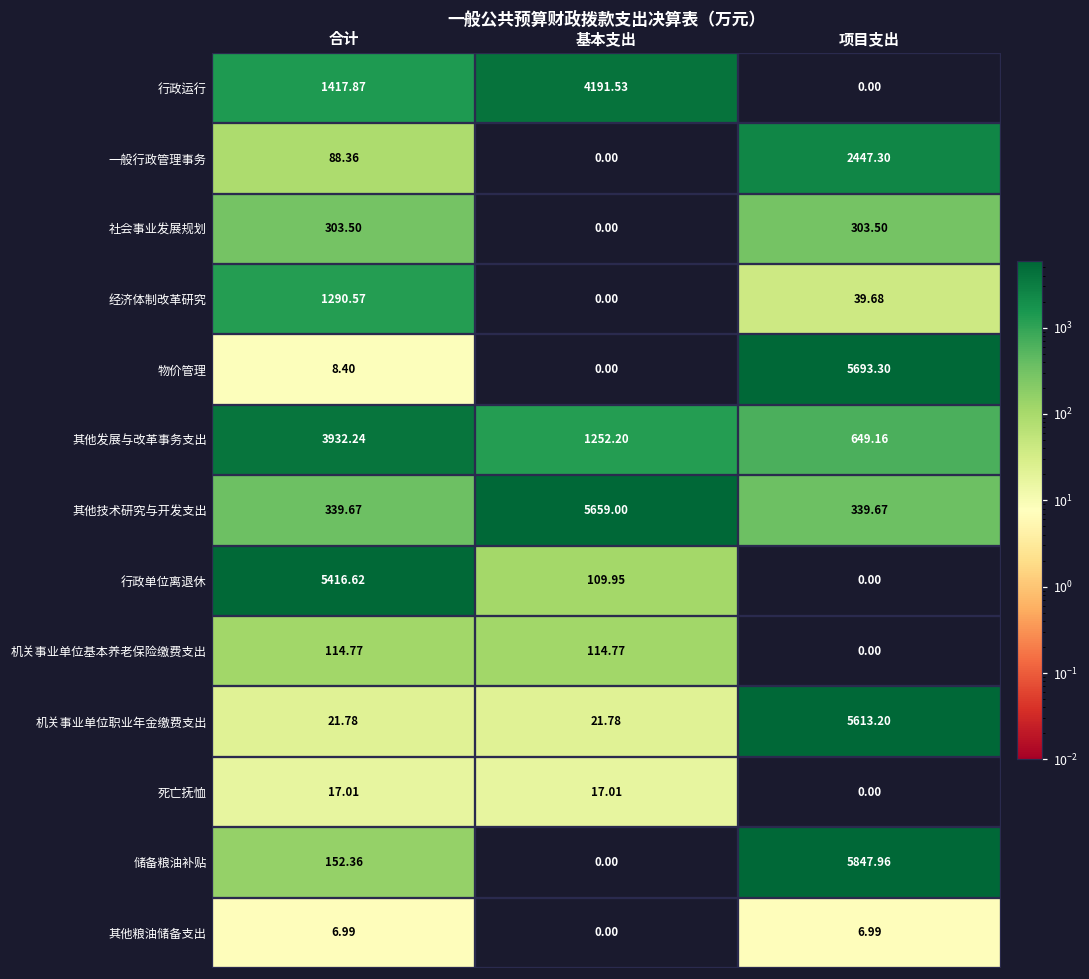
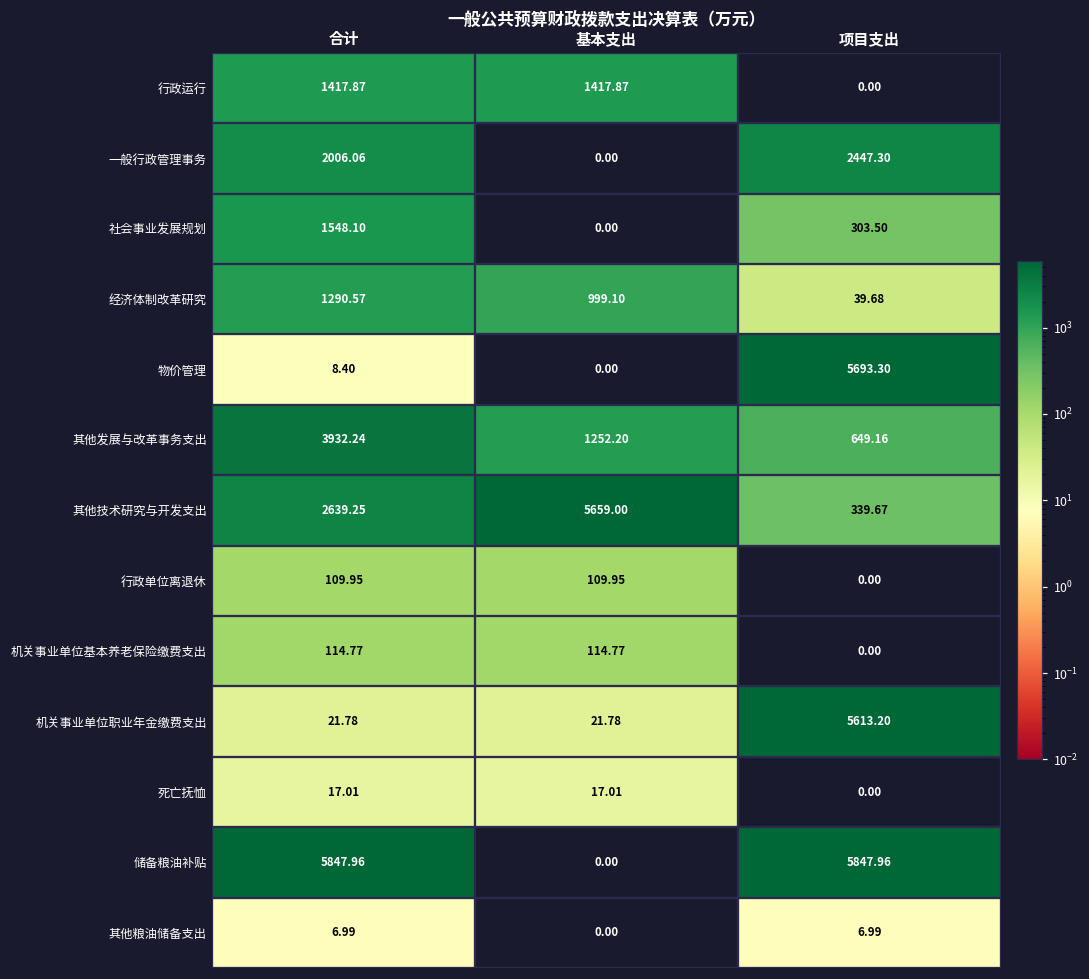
  {
    "行政运行": {
      "合计": 1417.87,
-     "基本支出": 4191.53,
+     "基本支出": 1417.87,
      "项目支出": 0.00
    },
    "一般行政管理事务": {
-     "合计": 88.36,
+     "合计": 2006.06,
      "基本支出": 0.00,
      "项目支出": 2447.30
    },
    "社会事业发展规划": {
-     "合计": 303.50,
+     "合计": 1548.10,
      "基本支出": 0.00,
      "项目支出": 303.50
    },
    "经济体制改革研究": {
      "合计": 1290.57,
-     "基本支出": 0.00,
+     "基本支出": 999.10,
      "项目支出": 39.68
    },
    "物价管理": {
      "合计": 8.40,
      "基本支出": 0.00,
      "项目支出": 5693.30
    },
    "其他发展与改革事务支出": {
      "合计": 3932.24,
      "基本支出": 1252.20,
      "项目支出": 649.16
    },
    "其他技术研究与开发支出": {
-     "合计": 339.67,
+     "合计": 2639.25,
      "基本支出": 5659.00,
      "项目支出": 339.67
    },
    "行政单位离退休": {
-     "合计": 5416.62,
+     "合计": 109.95,
      "基本支出": 109.95,
      "项目支出": 0.00
    },
    "机关事业单位基本养老保险缴费支出": {
      "合计": 114.77,
      "基本支出": 114.77,
      "项目支出": 0.00
    },
    "机关事业单位职业年金缴费支出": {
      "合计": 21.78,
      "基本支出": 21.78,
      "项目支出": 5613.20
    },
    "死亡抚恤": {
      "合计": 17.01,
      "基本支出": 17.01,
      "项目支出": 0.00
    },
    "储备粮油补贴": {
-     "合计": 152.36,
+     "合计": 5847.96,
      "基本支出": 0.00,
      "项目支出": 5847.96
    },
    "其他粮油储备支出": {
      "合计": 6.99,
      "基本支出": 0.00,
      "项目支出": 6.99
    }
  }
